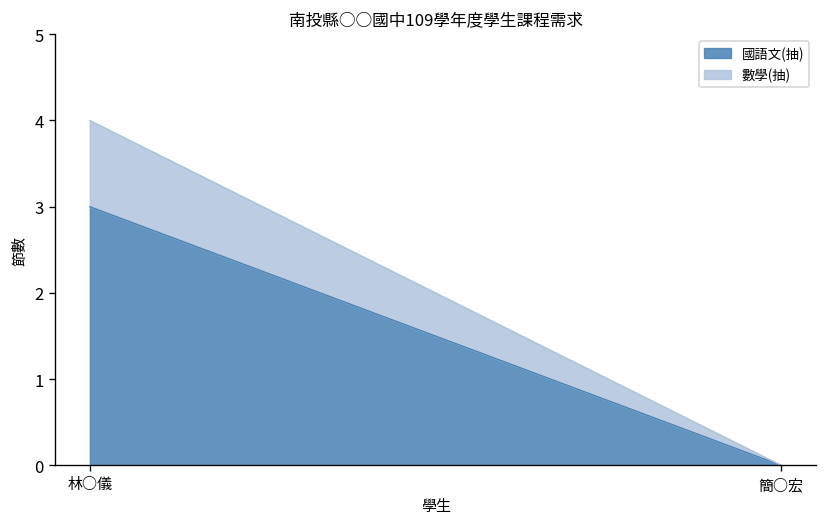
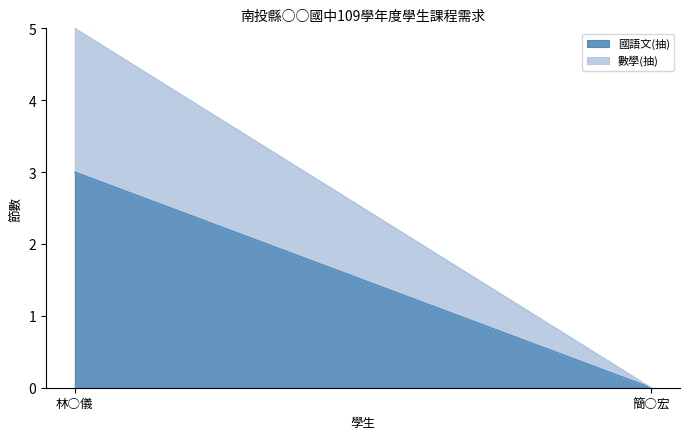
  {
    "國語文(抽)": {
      "林○儀": 3
    },
    "數學(抽)": {
-     "林○儀": 1
+     "林○儀": 2
    }
  }
